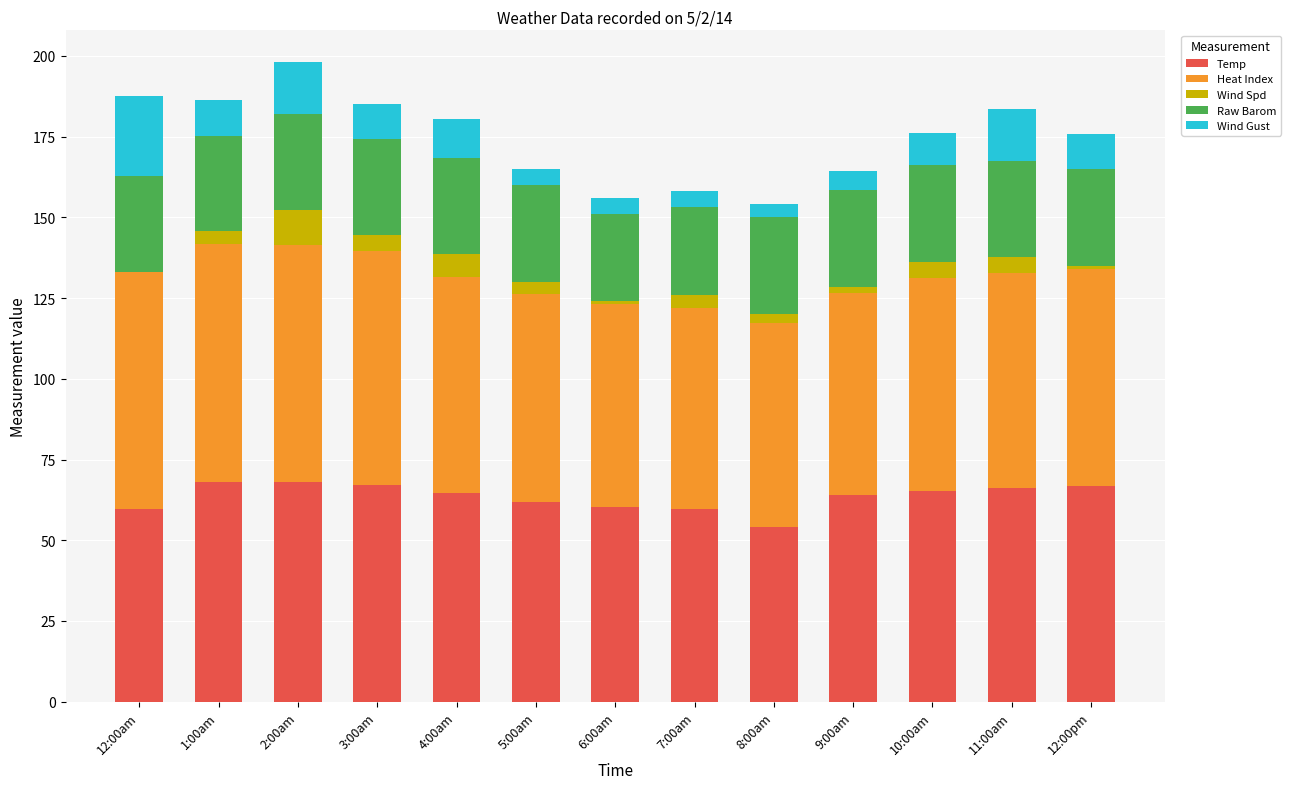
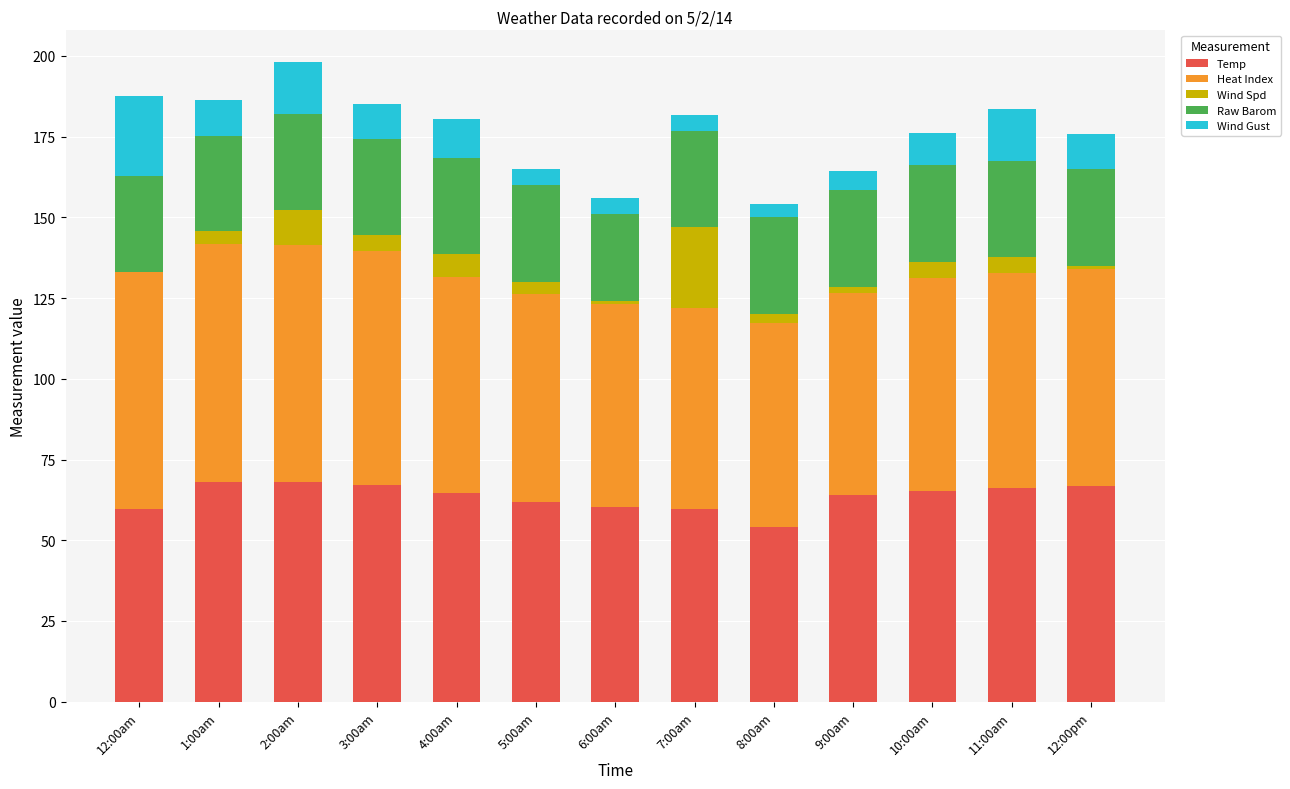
  {
    "Temp": {
      "12:00am": 60,
      "1:00am": 68,
      "2:00am": 68,
      "3:00am": 67,
      "4:00am": 65,
      "5:00am": 62,
      "6:00am": 60,
      "7:00am": 60,
      "8:00am": 54,
      "9:00am": 64,
      "10:00am": 65,
      "11:00am": 66,
      "12:00pm": 67
    },
    "Heat Index": {
      "12:00am": 73,
      "1:00am": 74,
      "2:00am": 73,
      "3:00am": 72,
      "4:00am": 67,
      "5:00am": 64,
      "6:00am": 63,
      "7:00am": 62,
      "8:00am": 63,
      "9:00am": 62,
      "10:00am": 66,
      "11:00am": 66,
      "12:00pm": 67
    },
    "Wind Spd": {
      "12:00am": 0,
      "1:00am": 4,
      "2:00am": 11,
      "3:00am": 5,
      "4:00am": 7,
      "5:00am": 4,
      "6:00am": 1,
-     "7:00am": 4,
+     "7:00am": 25,
      "8:00am": 3,
      "9:00am": 2,
      "10:00am": 5,
      "11:00am": 5,
      "12:00pm": 1
    },
    "Raw Barom": {
      "12:00am": 30,
      "1:00am": 30,
      "2:00am": 30,
      "3:00am": 30,
      "4:00am": 30,
      "5:00am": 30,
      "6:00am": 27,
-     "7:00am": 27,
+     "7:00am": 30,
      "8:00am": 30,
      "9:00am": 30,
      "10:00am": 30,
      "11:00am": 30,
      "12:00pm": 30
    },
    "Wind Gust": {
      "12:00am": 25,
      "1:00am": 11,
      "2:00am": 16,
      "3:00am": 11,
      "4:00am": 12,
      "5:00am": 5,
      "6:00am": 5,
      "7:00am": 5,
      "8:00am": 4,
      "9:00am": 6,
      "10:00am": 10,
      "11:00am": 16,
      "12:00pm": 11
    }
  }
